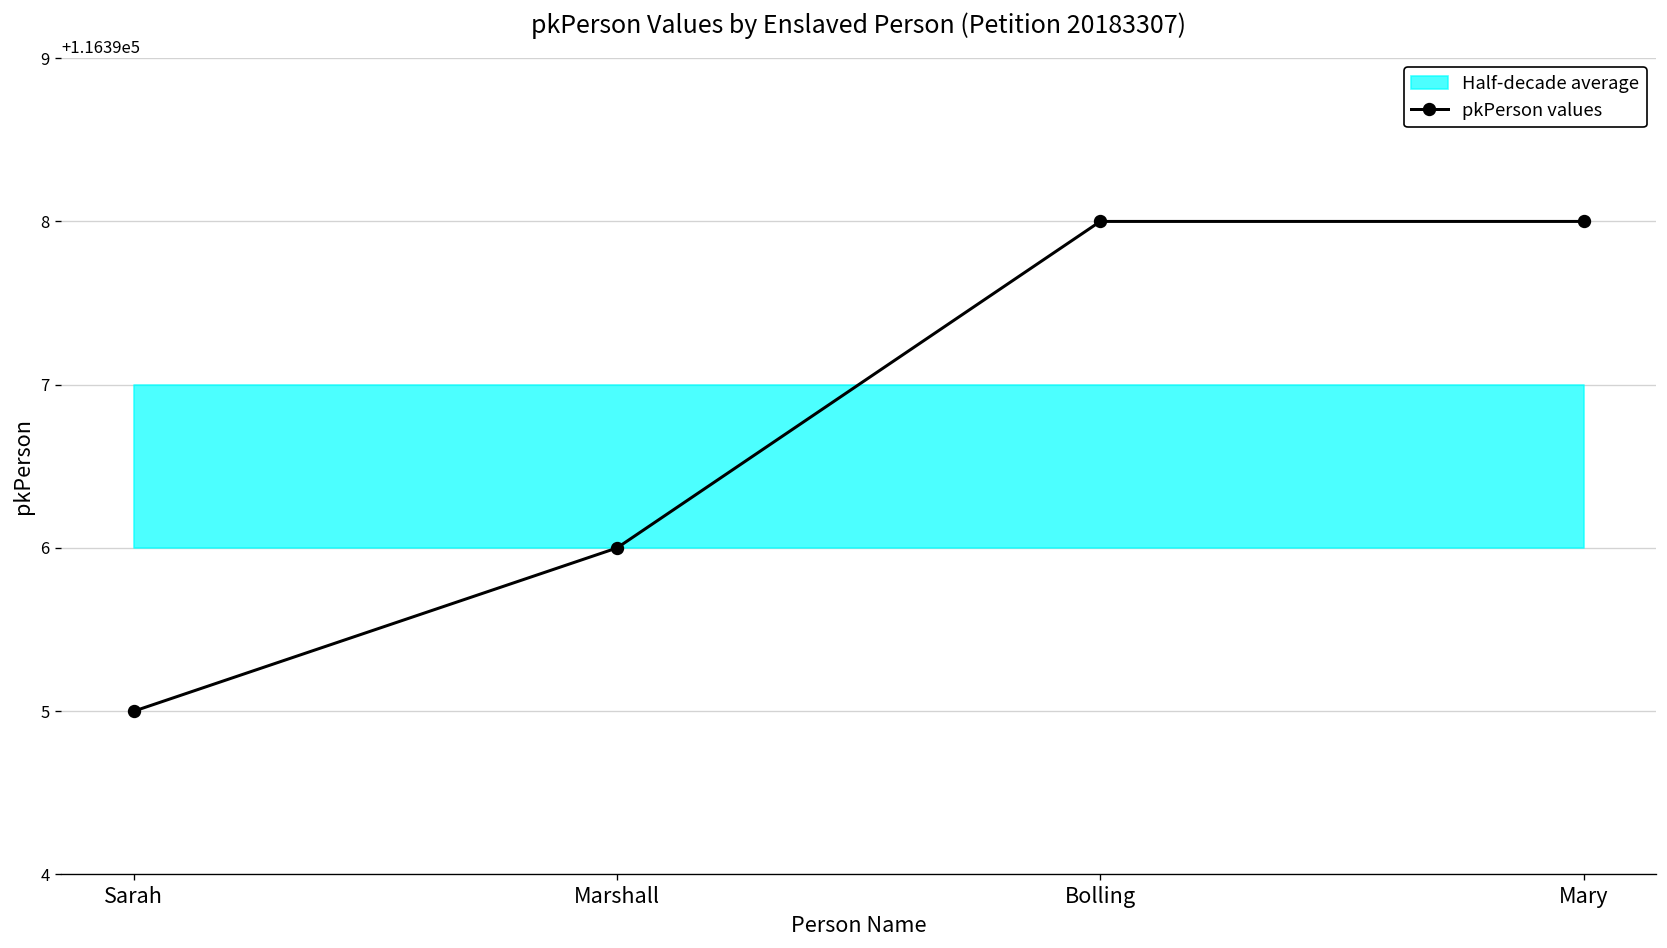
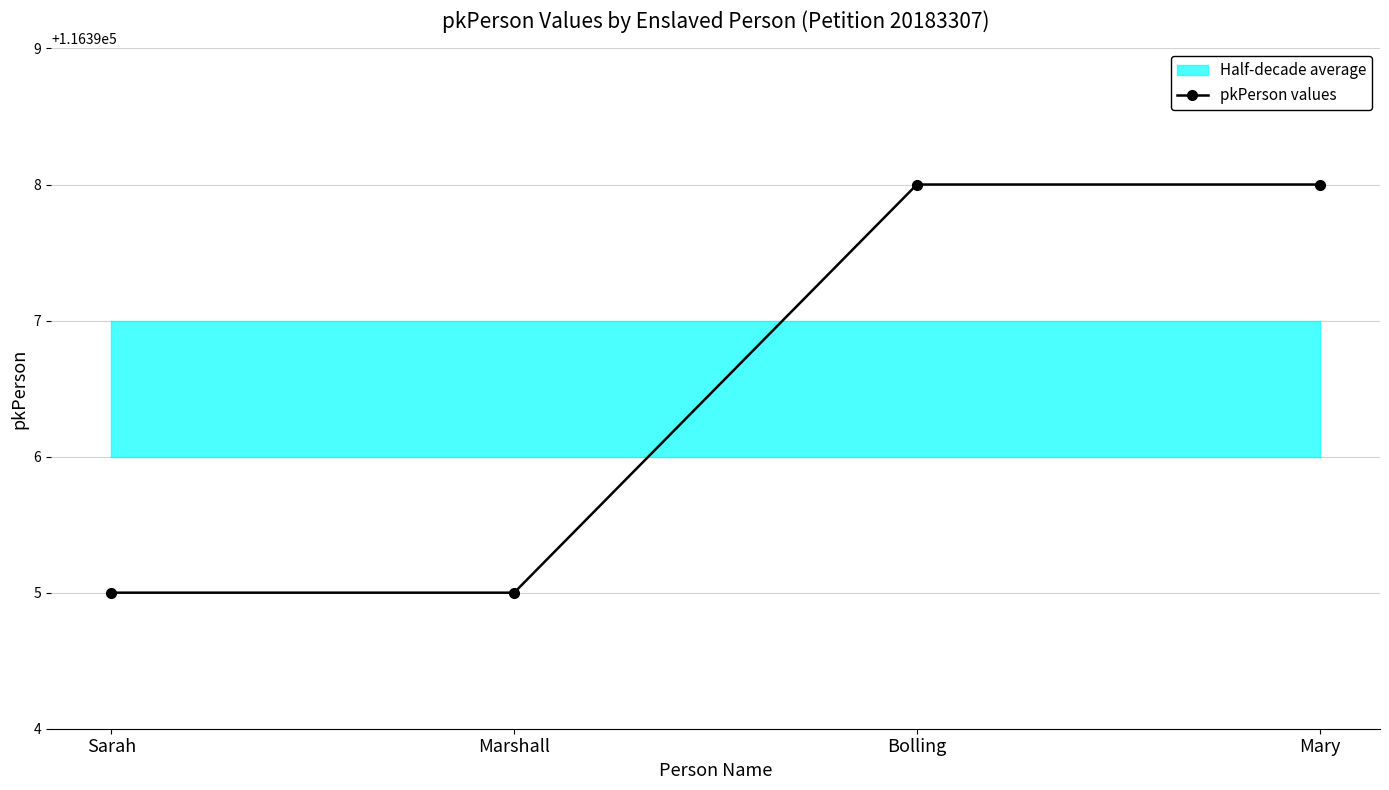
  {
    "pkPerson values": {
      "Sarah": 116395,
-     "Marshall": 116396,
+     "Marshall": 116395,
      "Bolling": 116398,
      "Mary": 116398
    },
    "Half-decade average": {
      "Sarah": 116397,
      "Marshall": 116397,
      "Bolling": 116397,
      "Mary": 116397
    }
  }
